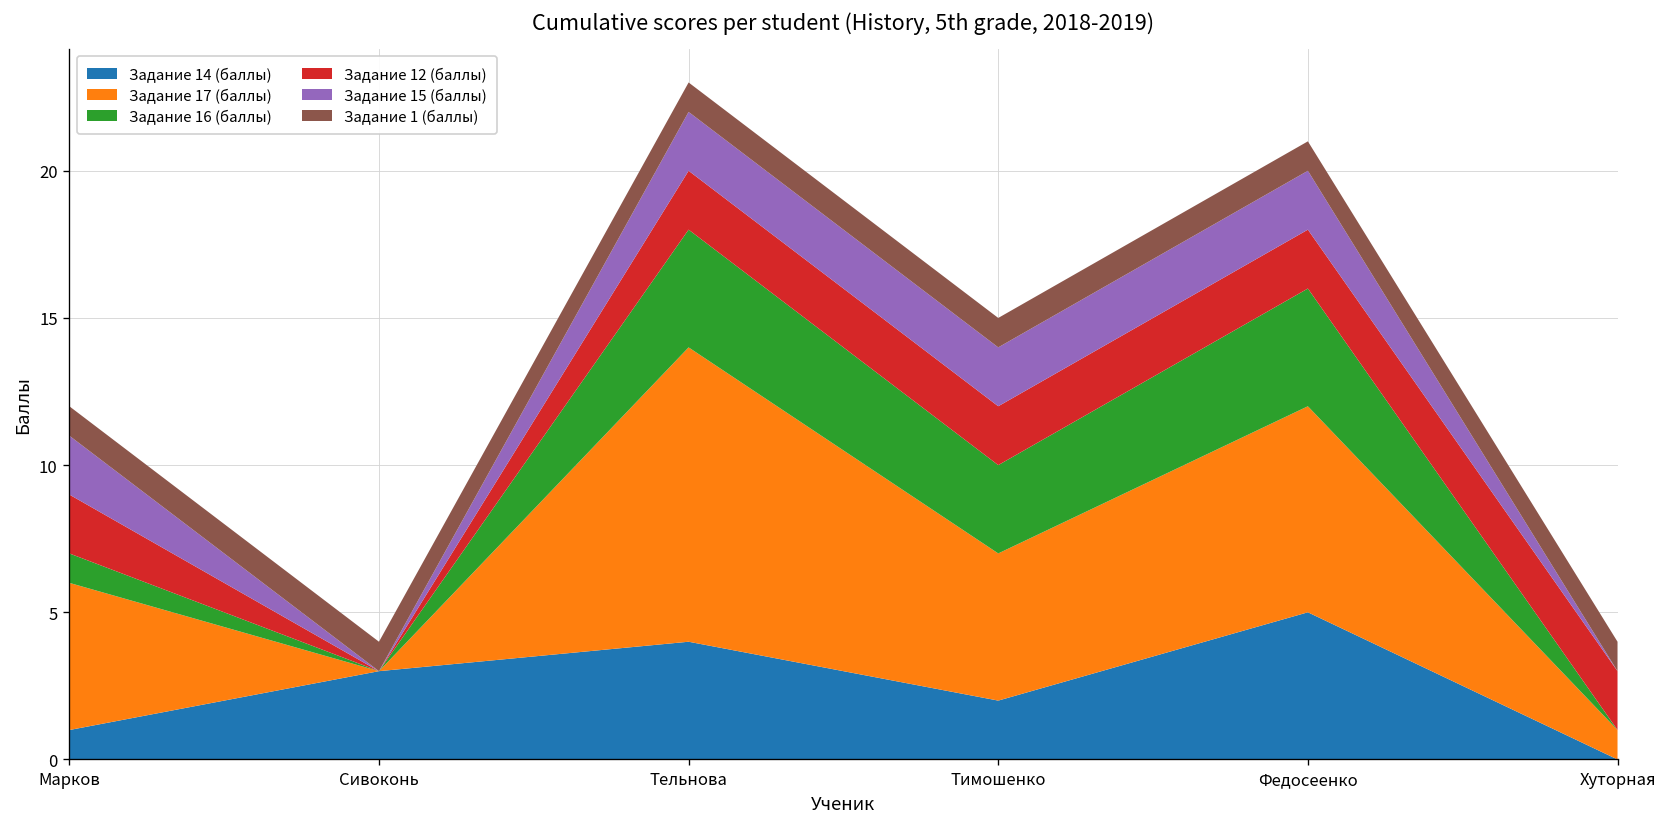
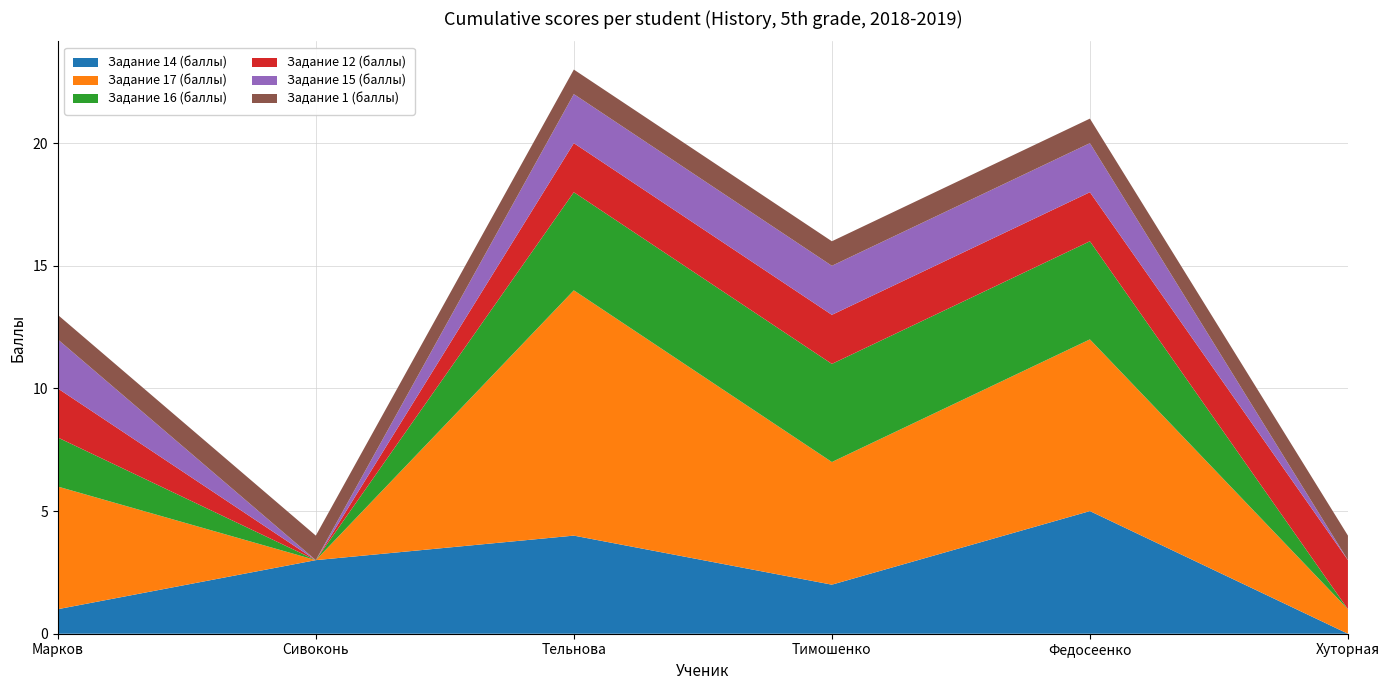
  {
    "Задание 16 (баллы)": {
-     "Марков": 1,
-     "Тимошенко": 3
+     "Марков": 2,
+     "Тимошенко": 4
    },
    "Задание 1 (баллы)": {
      "Марков": 1,
      "Сивоконь": 1,
      "Тельнова": 1,
      "Тимошенко": 1,
      "Федосеенко": 1,
      "Хуторная": 1
    }
  }
